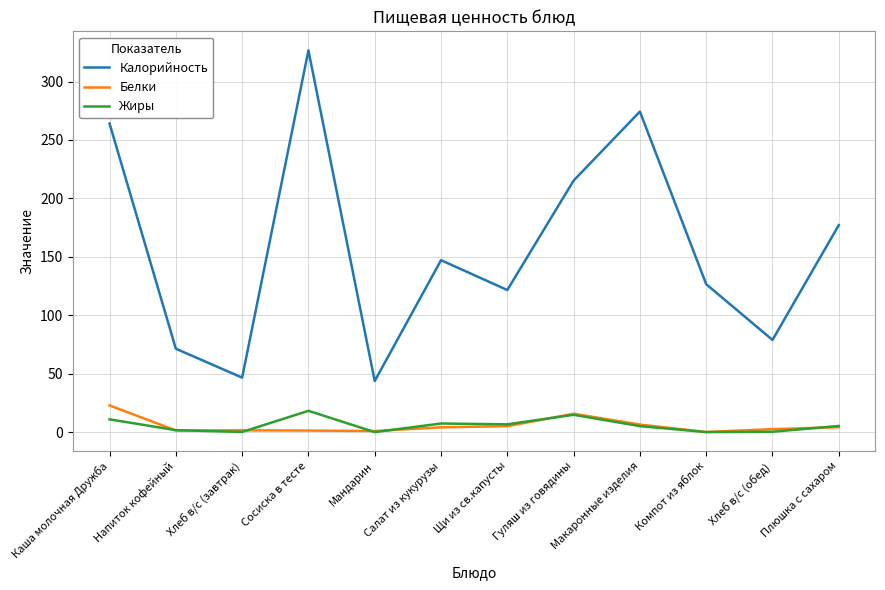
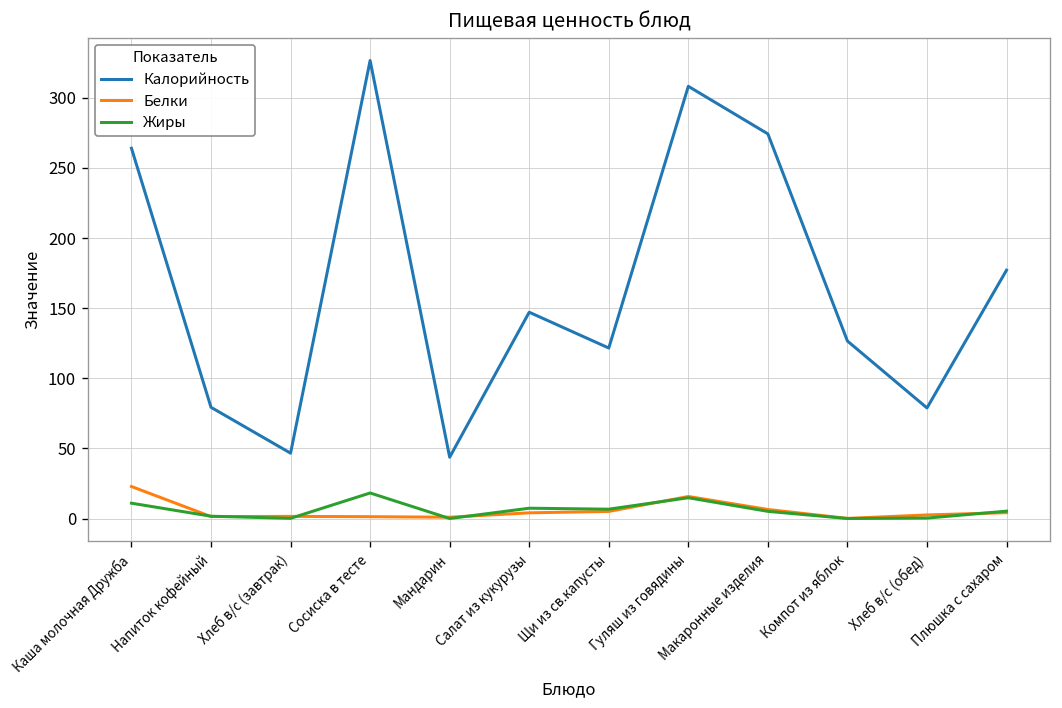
  {
    "Калорийность": {
      "Каша молочная Дружба": 264,
-     "Напиток кофейный": 71,
+     "Напиток кофейный": 79,
      "Хлеб в/с (завтрак)": 47,
      "Сосиска в тесте": 327,
      "Мандарин": 44,
      "Салат из кукурузы": 147,
      "Щи из св.капусты": 122,
-     "Гуляш из говядины": 215,
+     "Гуляш из говядины": 308,
      "Макаронные изделия": 274,
      "Компот из яблок": 127,
      "Хлеб в/с (обед)": 79,
      "Плюшка с сахаром": 177
    },
    "Белки": {
      "Каша молочная Дружба": 23,
      "Сосиска в тесте": 1,
      "Салат из кукурузы": 4,
      "Хлеб в/с (обед)": 3
    },
    "Жиры": {
      "Каша молочная Дружба": 11,
      "Сосиска в тесте": 18,
      "Салат из кукурузы": 7,
      "Хлеб в/с (обед)": 0
    }
  }
